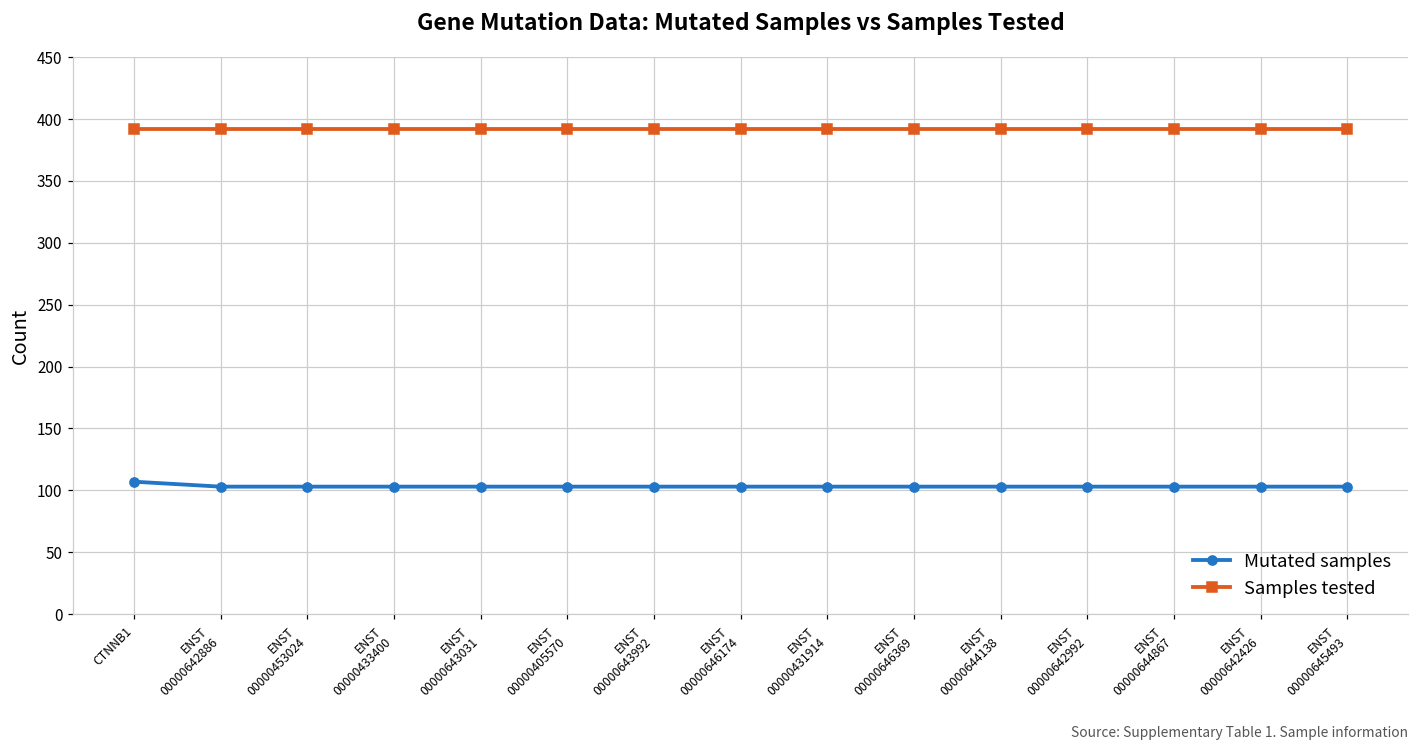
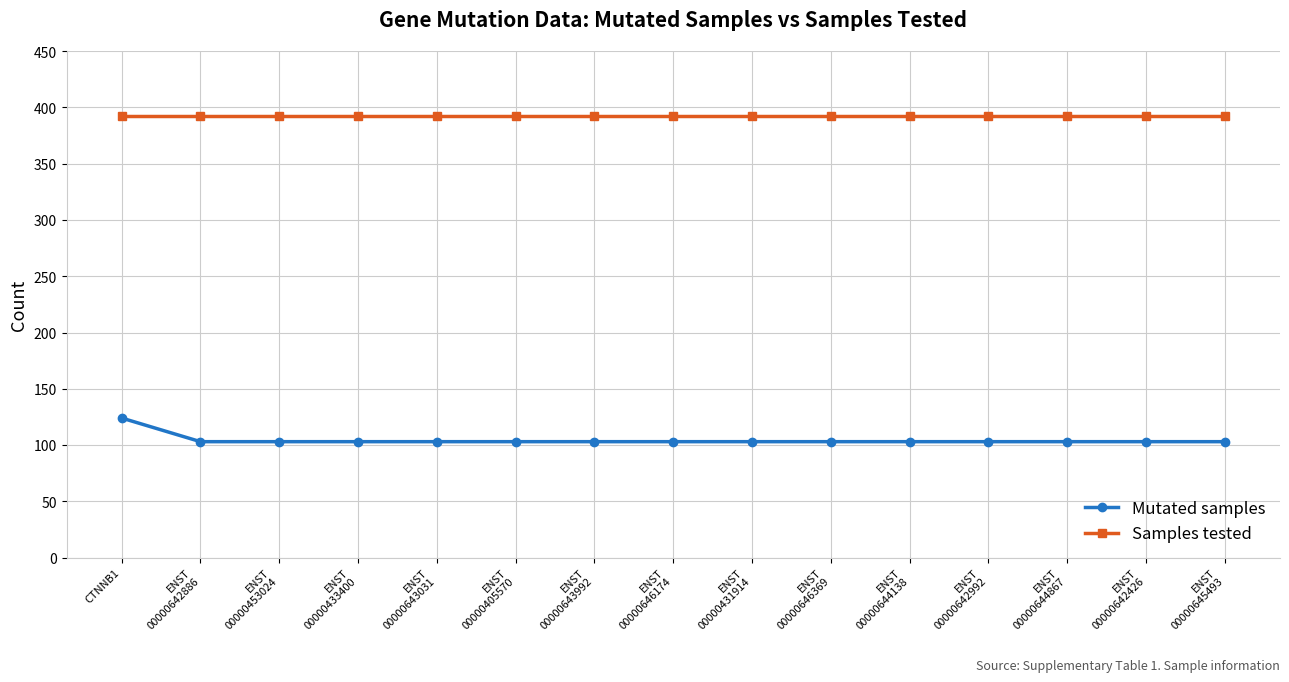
  {
    "Mutated samples": {
-     "CTNNB1": 107,
+     "CTNNB1": 124,
      "ENST 00000642886": 103,
      "ENST 00000453024": 103,
      "ENST 00000433400": 103,
      "ENST 00000643031": 103,
      "ENST 00000405570": 103,
      "ENST 00000643992": 103,
      "ENST 00000646174": 103,
      "ENST 00000431914": 103,
      "ENST 00000646369": 103,
      "ENST 00000644138": 103,
      "ENST 00000642992": 103,
      "ENST 00000644867": 103,
      "ENST 00000642426": 103,
      "ENST 00000645493": 103
    },
    "Samples tested": {
      "CTNNB1": 392,
      "ENST 00000642886": 392,
      "ENST 00000453024": 392,
      "ENST 00000433400": 392,
      "ENST 00000643031": 392,
      "ENST 00000405570": 392,
      "ENST 00000643992": 392,
      "ENST 00000646174": 392,
      "ENST 00000431914": 392,
      "ENST 00000646369": 392,
      "ENST 00000644138": 392,
      "ENST 00000642992": 392,
      "ENST 00000644867": 392,
      "ENST 00000642426": 392,
      "ENST 00000645493": 392
    }
  }
